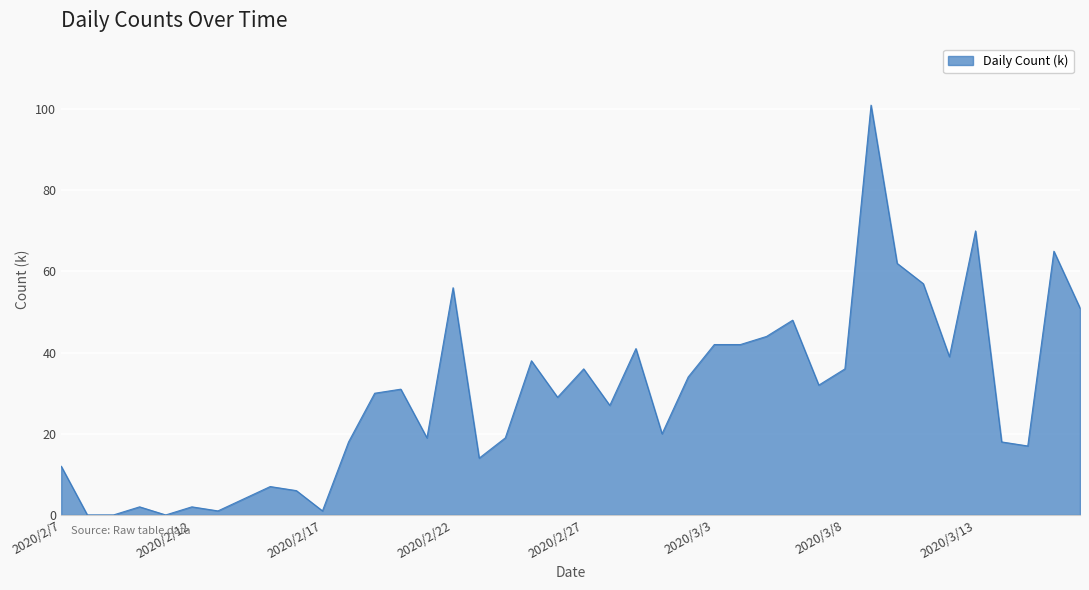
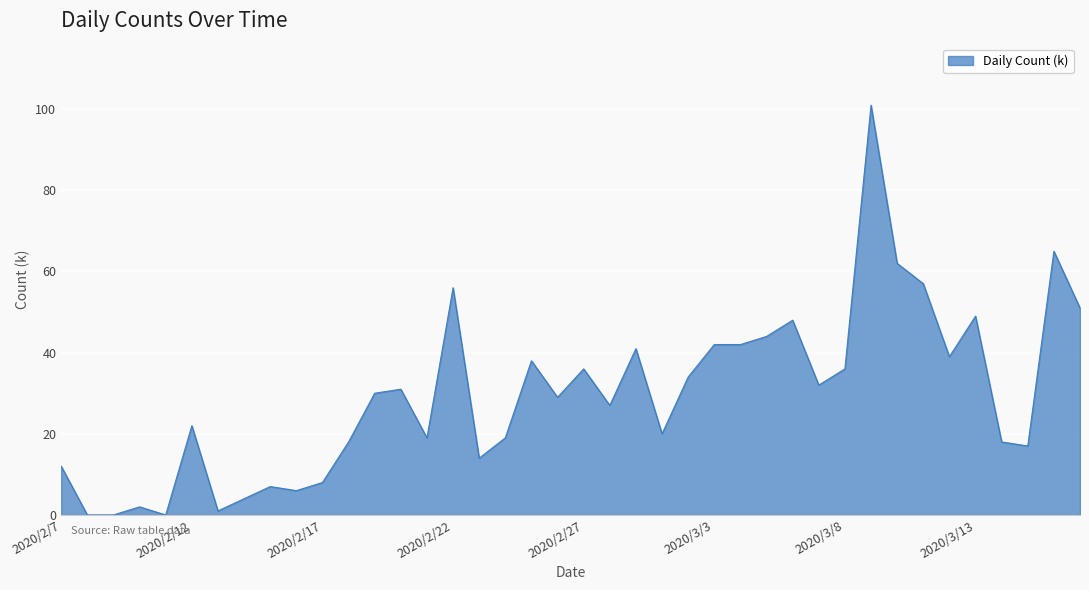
  {
    "2020/2/7": 12,
-   "2020/2/12": 2,
-   "2020/2/17": 1,
+   "2020/2/12": 22,
+   "2020/2/17": 8,
    "2020/2/22": 56,
    "2020/2/27": 36,
    "2020/3/3": 42,
    "2020/3/8": 36,
-   "2020/3/13": 70
+   "2020/3/13": 49
  }
